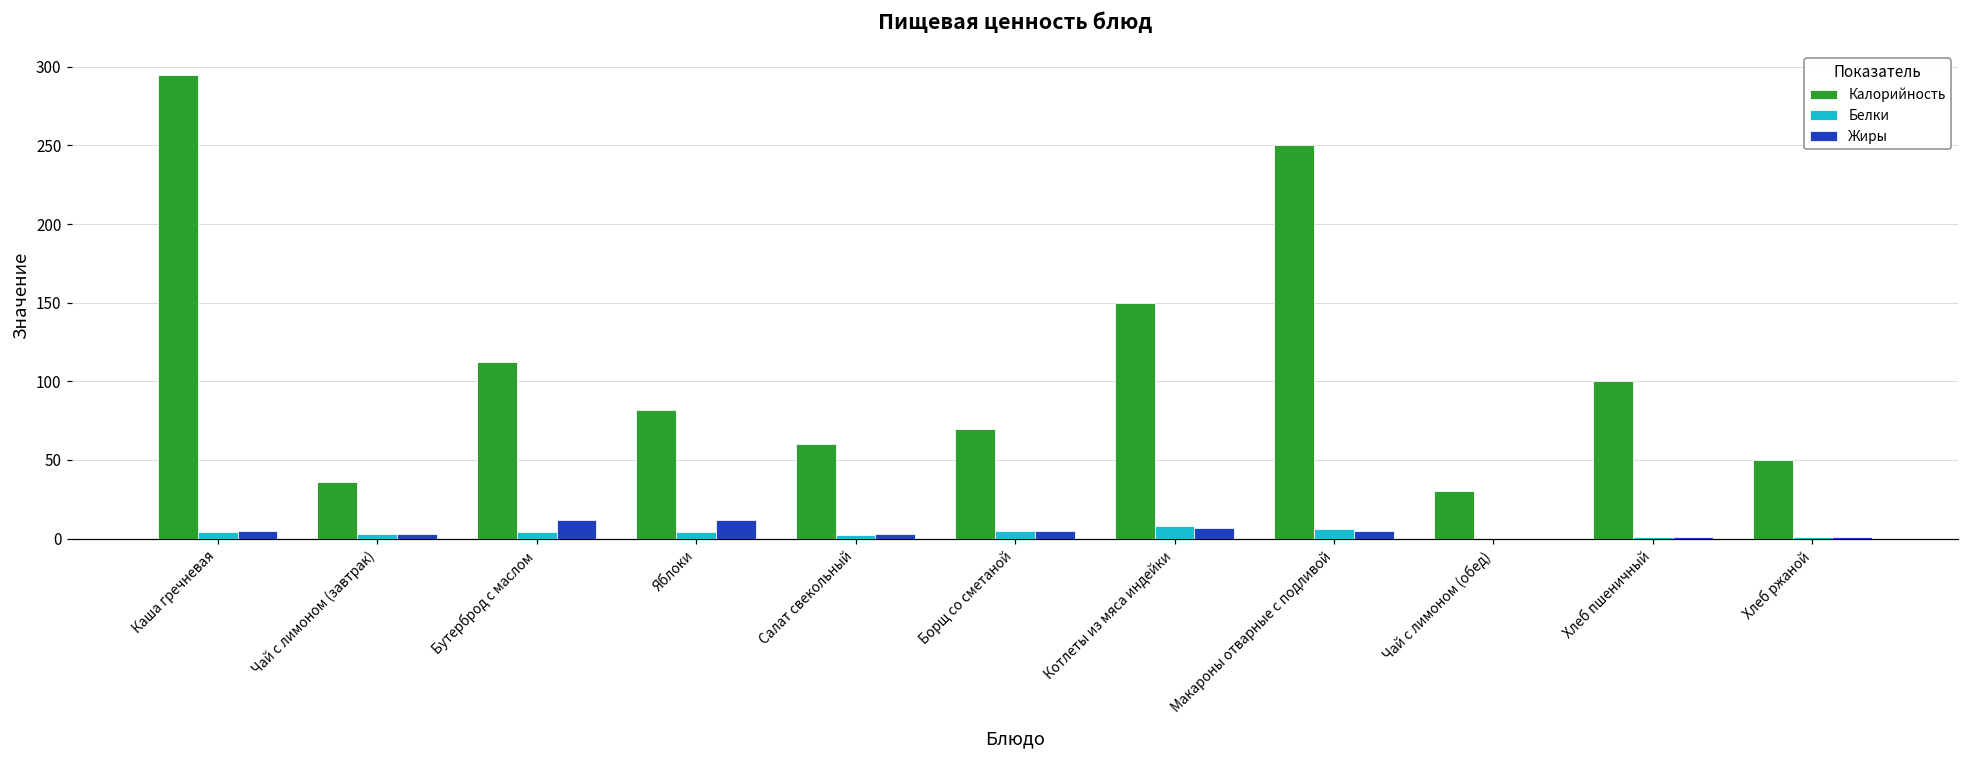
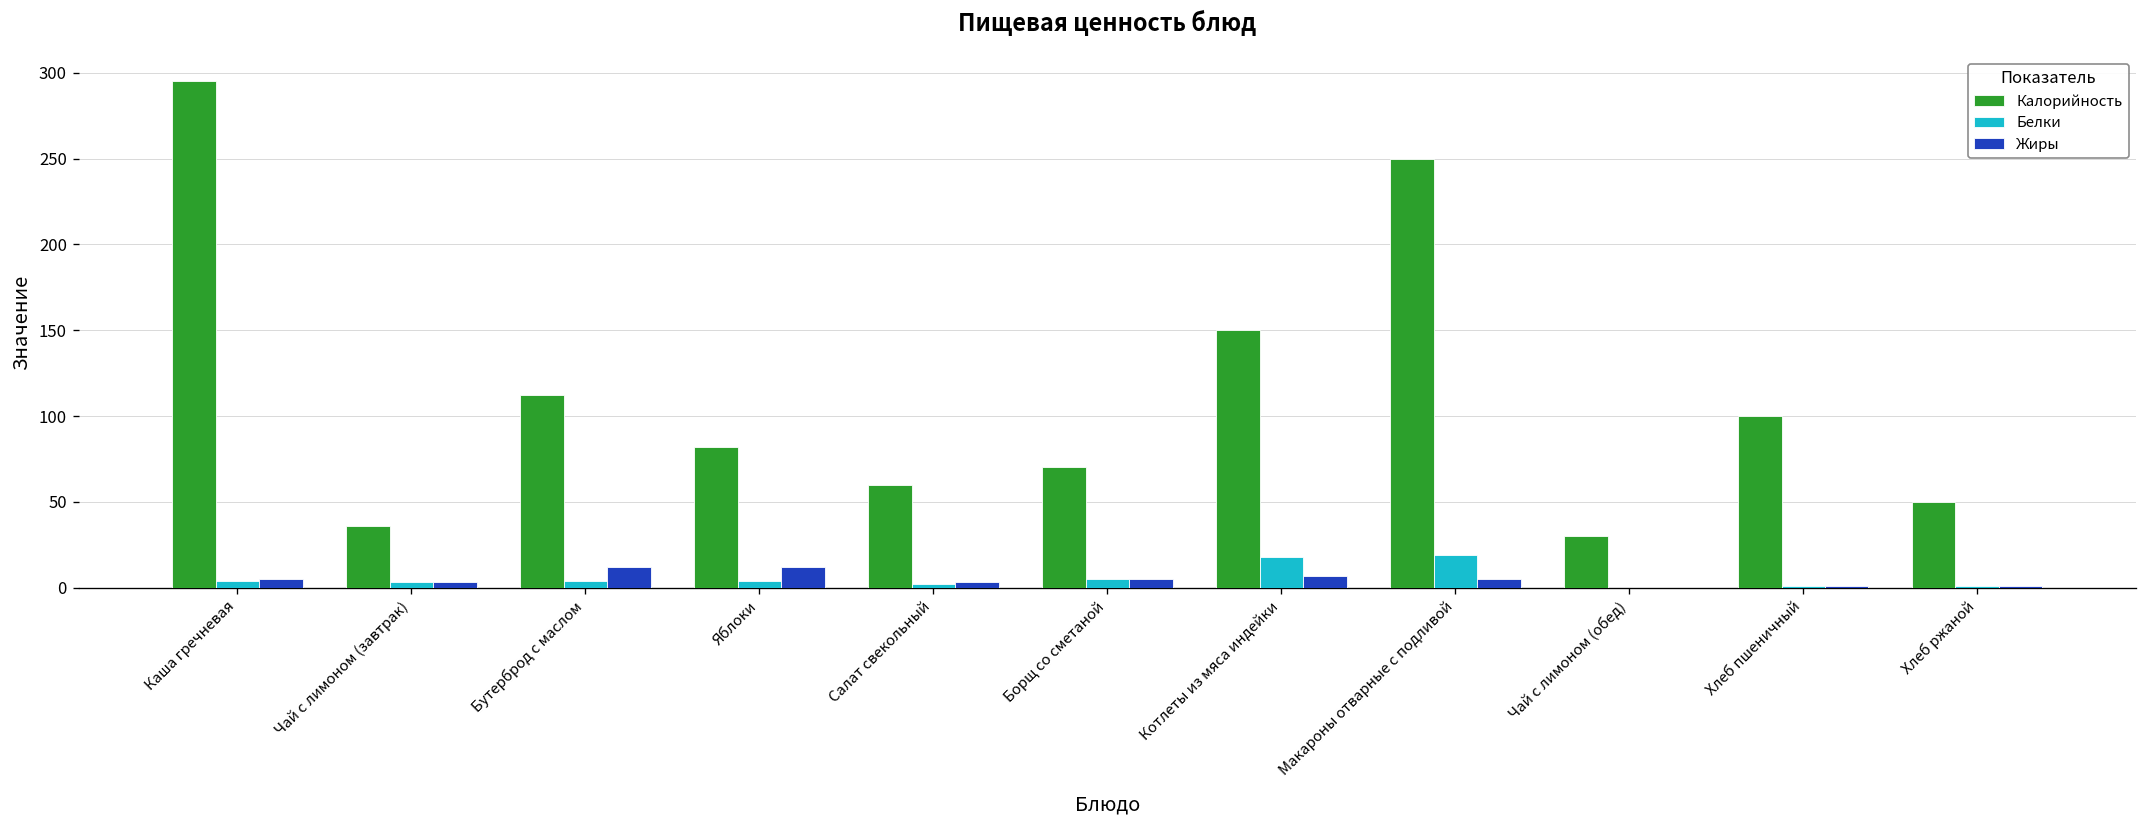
  {
    "Калорийность": {
      "Каша гречневая": 295,
      "Чай с лимоном (завтрак)": 36,
      "Бутерброд с маслом": 112,
      "Яблоки": 82,
      "Салат свекольный": 60,
      "Борщ со сметаной": 70,
      "Котлеты из мяса индейки": 150,
      "Макароны отварные с подливой": 250,
      "Чай с лимоном (обед)": 30,
      "Хлеб пшеничный": 100,
      "Хлеб ржаной": 50
    },
    "Белки": {
      "Каша гречневая": 4,
      "Чай с лимоном (завтрак)": 3,
      "Бутерброд с маслом": 4,
      "Яблоки": 4,
      "Салат свекольный": 2,
      "Борщ со сметаной": 5,
-     "Котлеты из мяса индейки": 8,
-     "Макароны отварные с подливой": 6,
+     "Котлеты из мяса индейки": 18,
+     "Макароны отварные с подливой": 19,
      "Чай с лимоном (обед)": 0
    },
    "Жиры": {
      "Каша гречневая": 5,
      "Чай с лимоном (завтрак)": 3,
      "Бутерброд с маслом": 12,
      "Яблоки": 12,
      "Салат свекольный": 3,
      "Борщ со сметаной": 5,
      "Котлеты из мяса индейки": 7,
      "Макароны отварные с подливой": 5,
      "Чай с лимоном (обед)": 0
    }
  }
